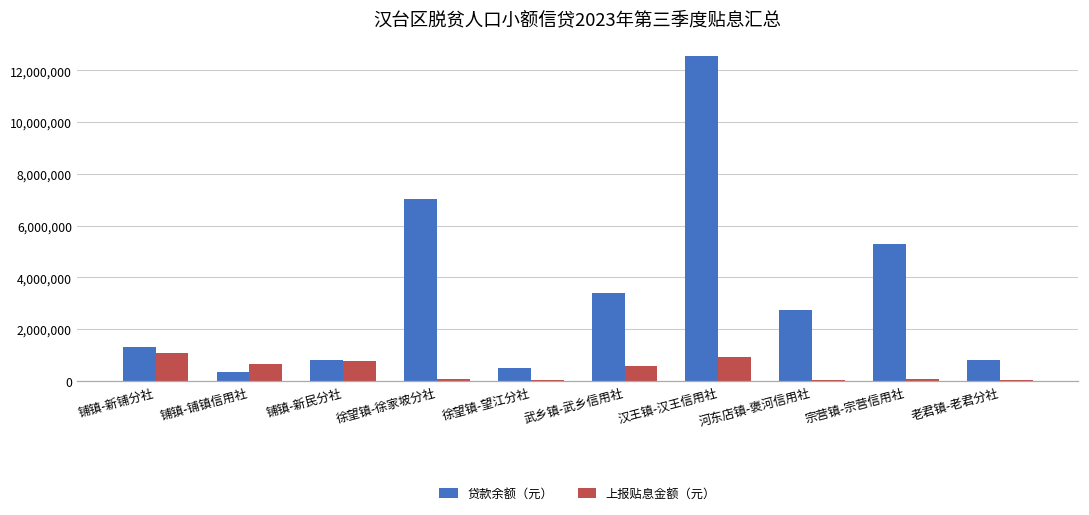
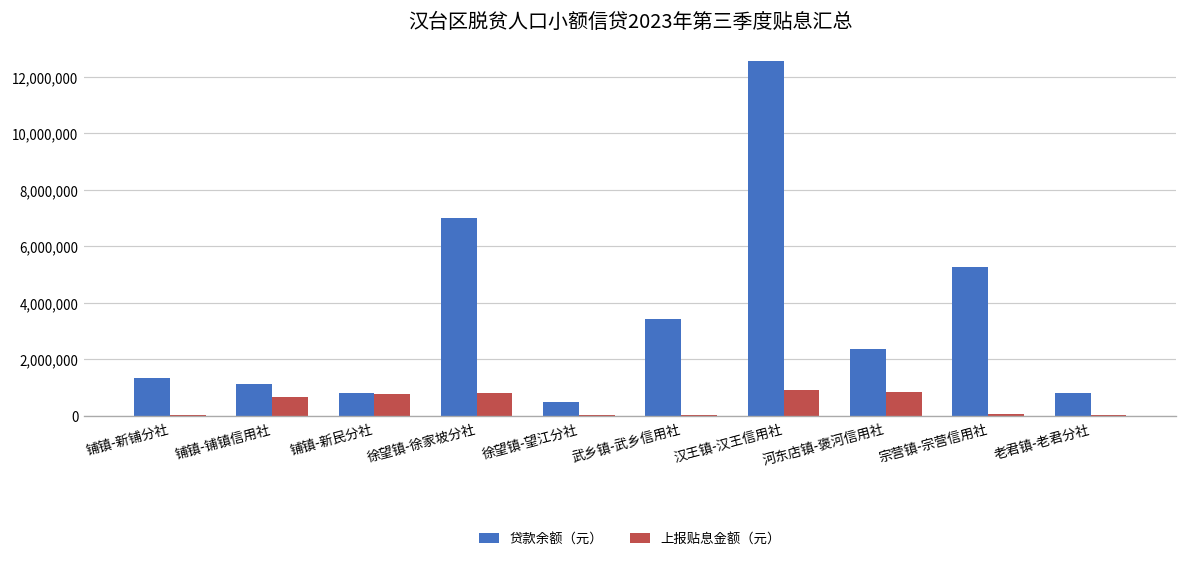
  {
    "贷款余额（元）": {
      "铺镇-新铺分社": "1,300,000",
-     "铺镇-铺镇信用社": "300,000",
+     "铺镇-铺镇信用社": "1,100,000",
      "铺镇-新民分社": "800,000",
      "徐望镇-徐家坡分社": "7,000,000",
      "徐望镇-望江分社": "500,000",
      "武乡镇-武乡信用社": "3,400,000",
      "汉王镇-汉王信用社": "12,600,000",
-     "河东店镇-褒河信用社": "2,700,000",
+     "河东店镇-褒河信用社": "2,400,000",
      "宗营镇-宗营信用社": "5,300,000",
      "老君镇-老君分社": "800,000"
    },
    "上报贴息金额（元）": {
-     "铺镇-新铺分社": "1,100,000",
+     "铺镇-新铺分社": "0",
      "铺镇-铺镇信用社": "600,000",
      "铺镇-新民分社": "800,000",
-     "徐望镇-徐家坡分社": "100,000",
-     "武乡镇-武乡信用社": "600,000",
+     "徐望镇-徐家坡分社": "800,000",
+     "武乡镇-武乡信用社": "0",
      "汉王镇-汉王信用社": "900,000",
-     "河东店镇-褒河信用社": "0"
+     "河东店镇-褒河信用社": "800,000"
    }
  }
